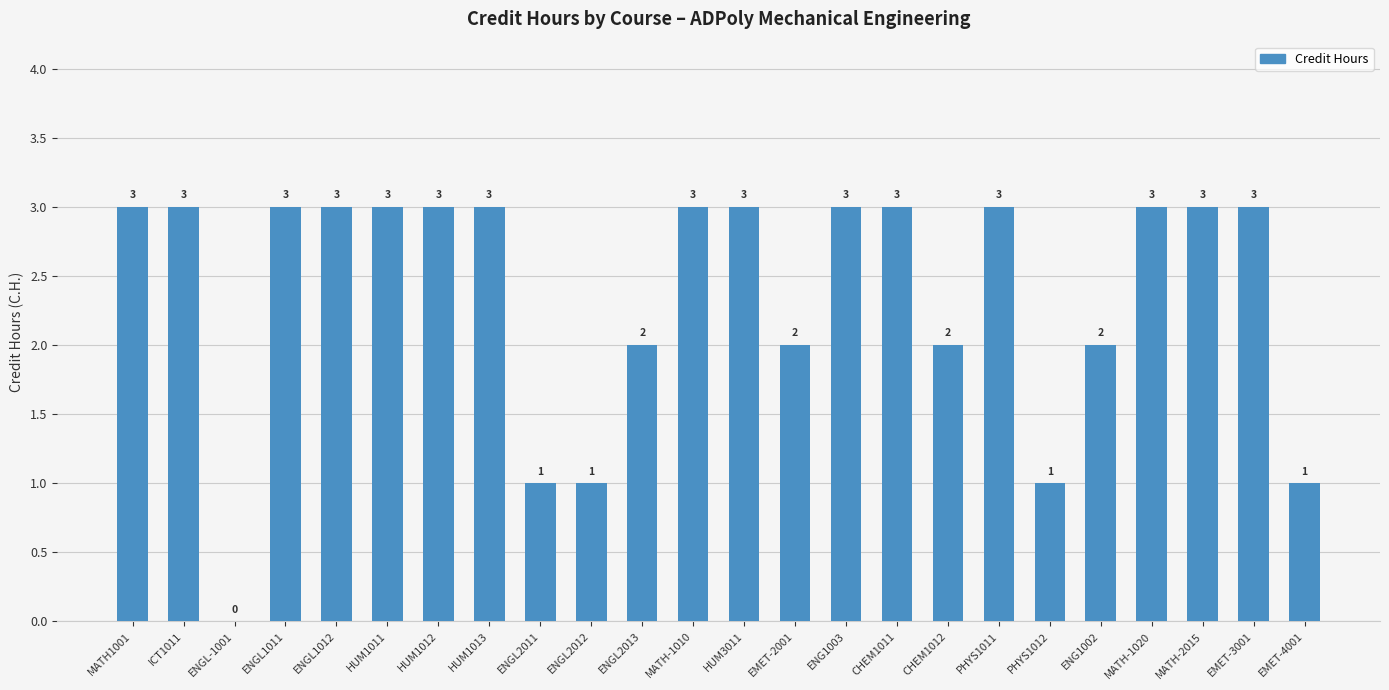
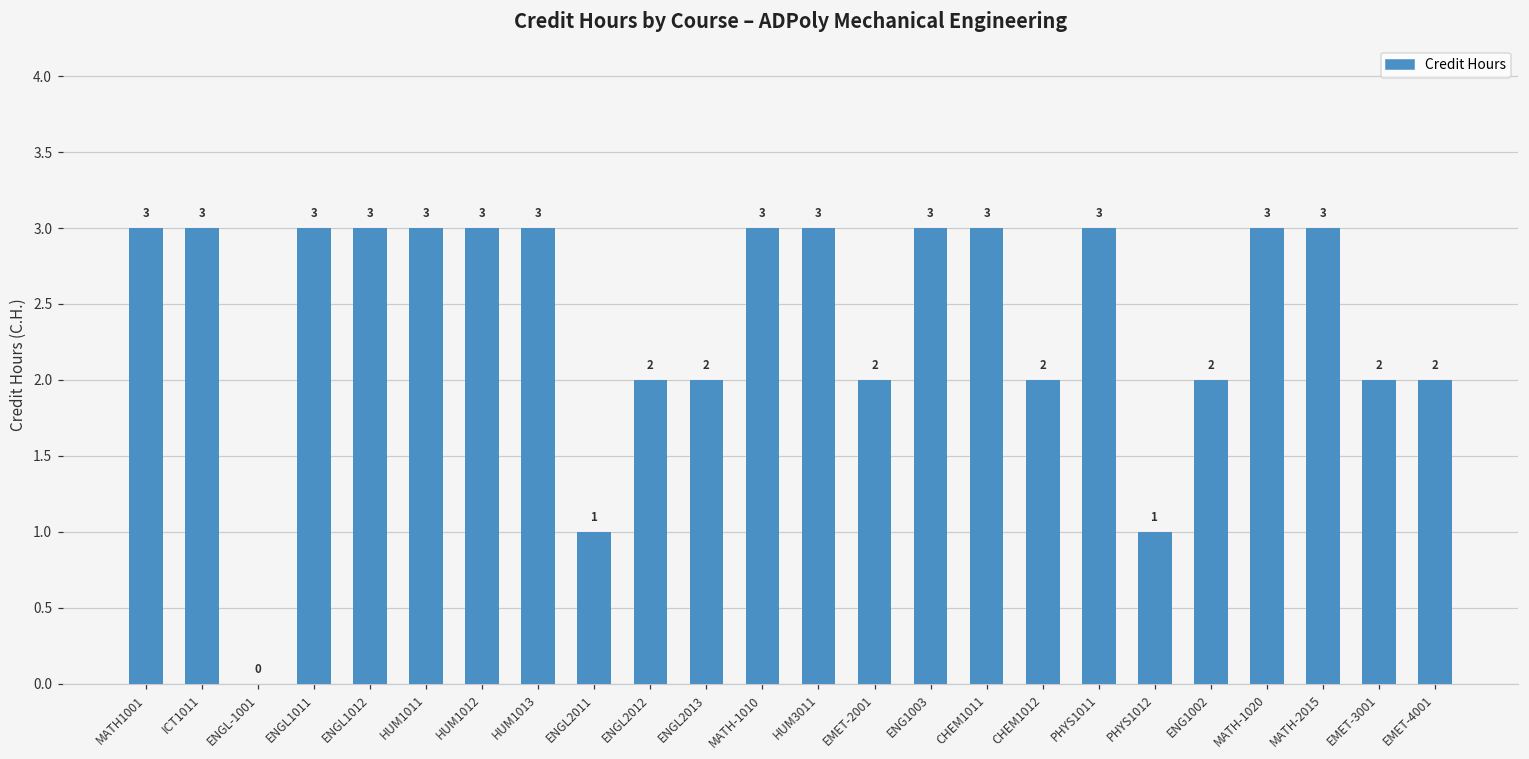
  {
    "MATH1001": 3,
    "ICT1011": 3,
    "ENGL-1001": 0,
    "ENGL1011": 3,
    "ENGL1012": 3,
    "HUM1011": 3,
    "HUM1012": 3,
    "HUM1013": 3,
    "ENGL2011": 1,
-   "ENGL2012": 1,
+   "ENGL2012": 2,
    "ENGL2013": 2,
    "MATH-1010": 3,
    "HUM3011": 3,
    "EMET-2001": 2,
    "ENG1003": 3,
    "CHEM1011": 3,
    "CHEM1012": 2,
    "PHYS1011": 3,
    "PHYS1012": 1,
    "ENG1002": 2,
    "MATH-1020": 3,
    "MATH-2015": 3,
-   "EMET-3001": 3,
-   "EMET-4001": 1
+   "EMET-3001": 2,
+   "EMET-4001": 2
  }
